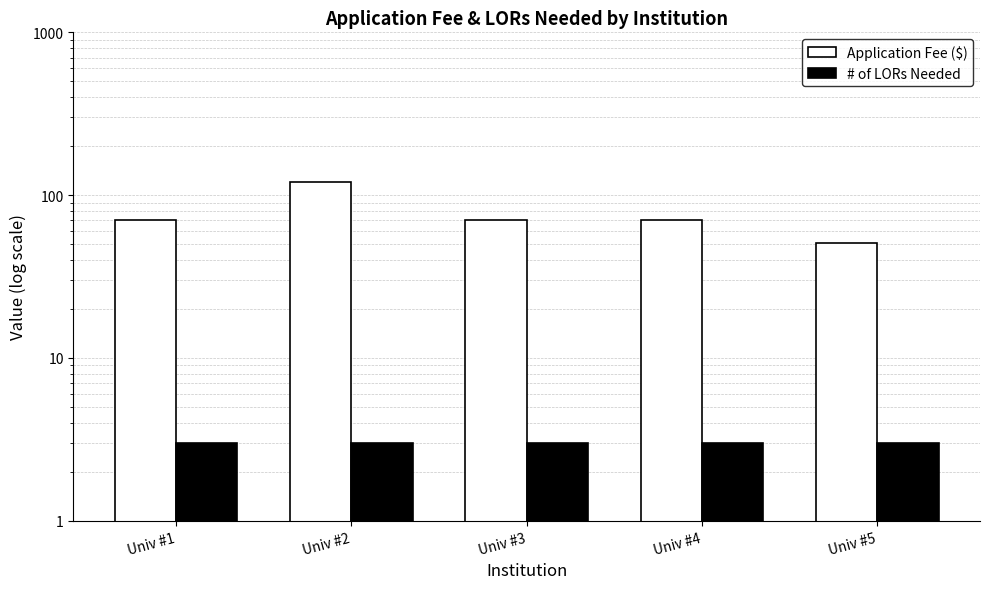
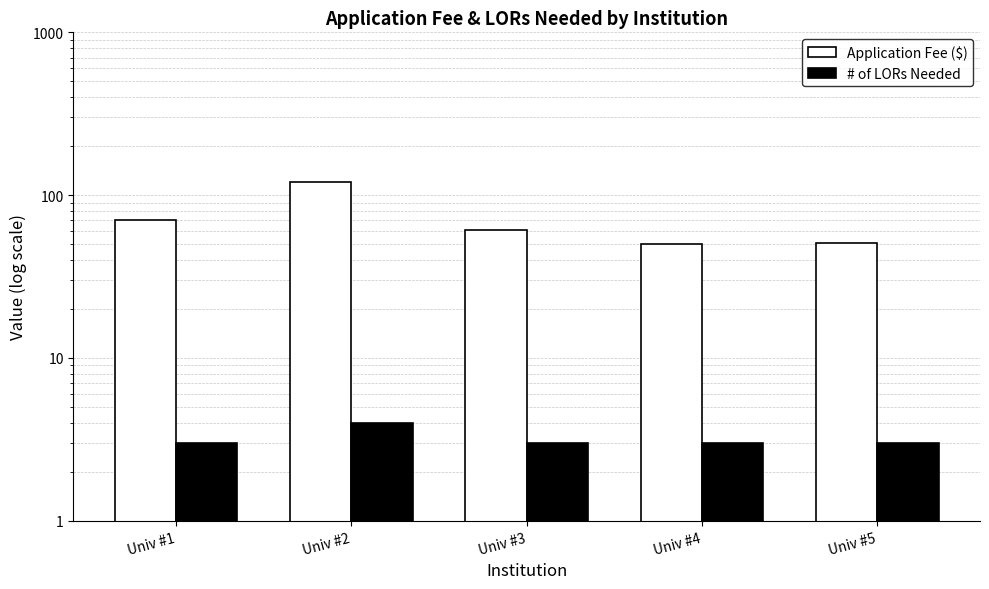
  {
    "Application Fee ($)": {
      "Univ #1": 70,
      "Univ #2": 120,
-     "Univ #3": 70,
-     "Univ #4": 70,
+     "Univ #3": 61,
+     "Univ #4": 50,
      "Univ #5": 51
    },
    "# of LORs Needed": {
      "Univ #1": 3,
-     "Univ #2": 3,
+     "Univ #2": 4,
      "Univ #3": 3,
      "Univ #4": 3,
      "Univ #5": 3
    }
  }
